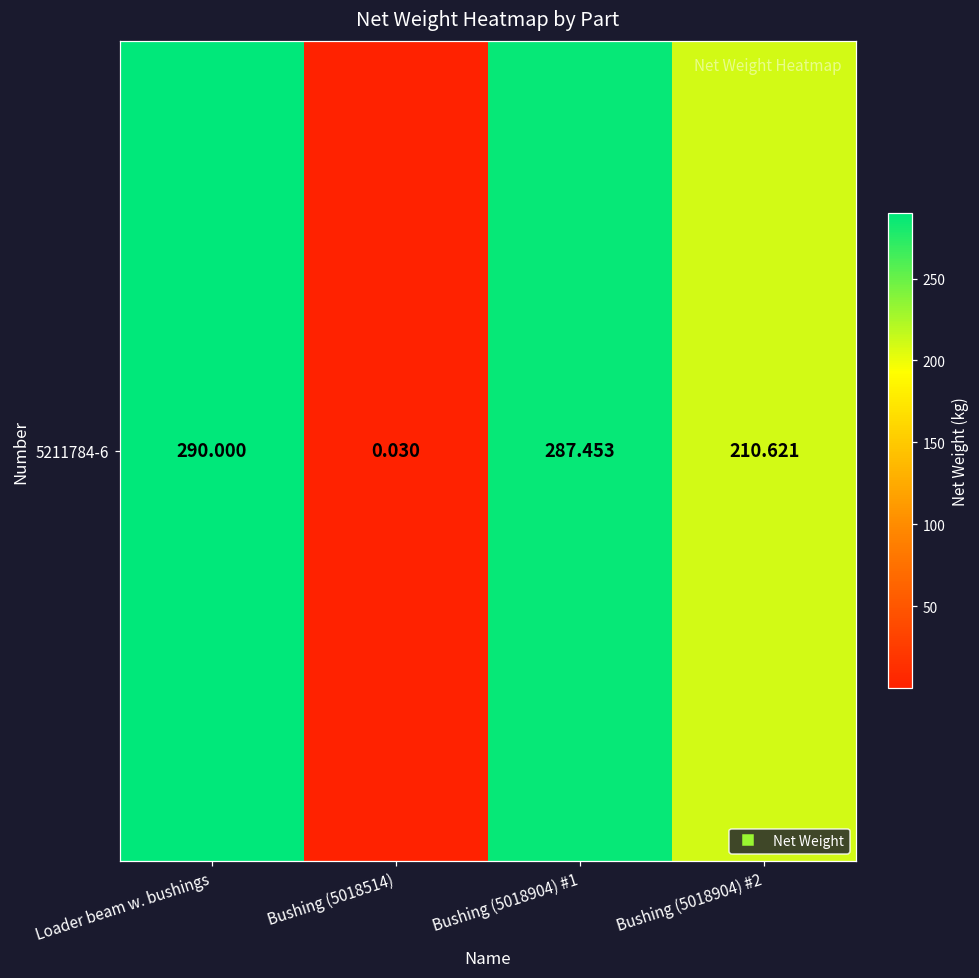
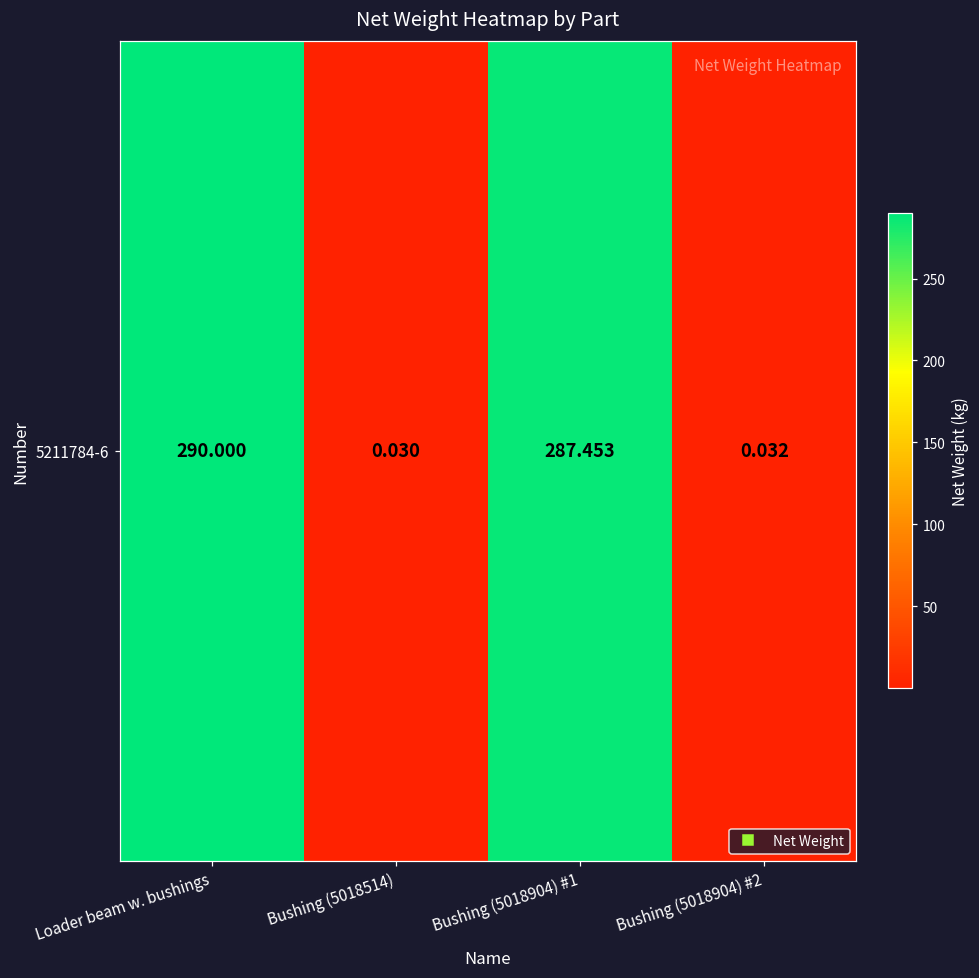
  {
    "5211784-6": {
      "Loader beam w. bushings": 290.000,
      "Bushing (5018514)": 0.030,
      "Bushing (5018904) #1": 287.453,
-     "Bushing (5018904) #2": 210.621
+     "Bushing (5018904) #2": 0.032
    }
  }
